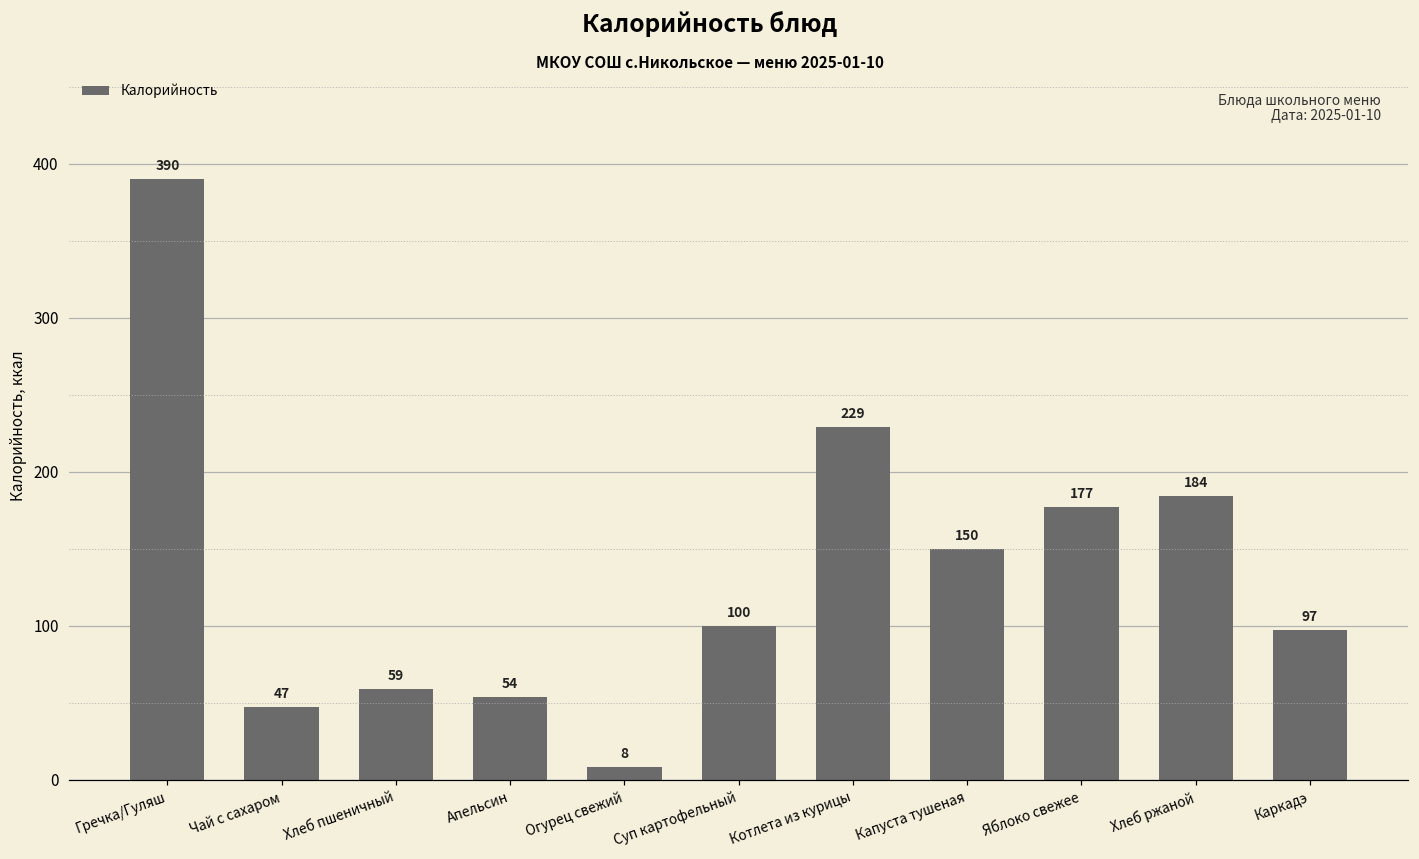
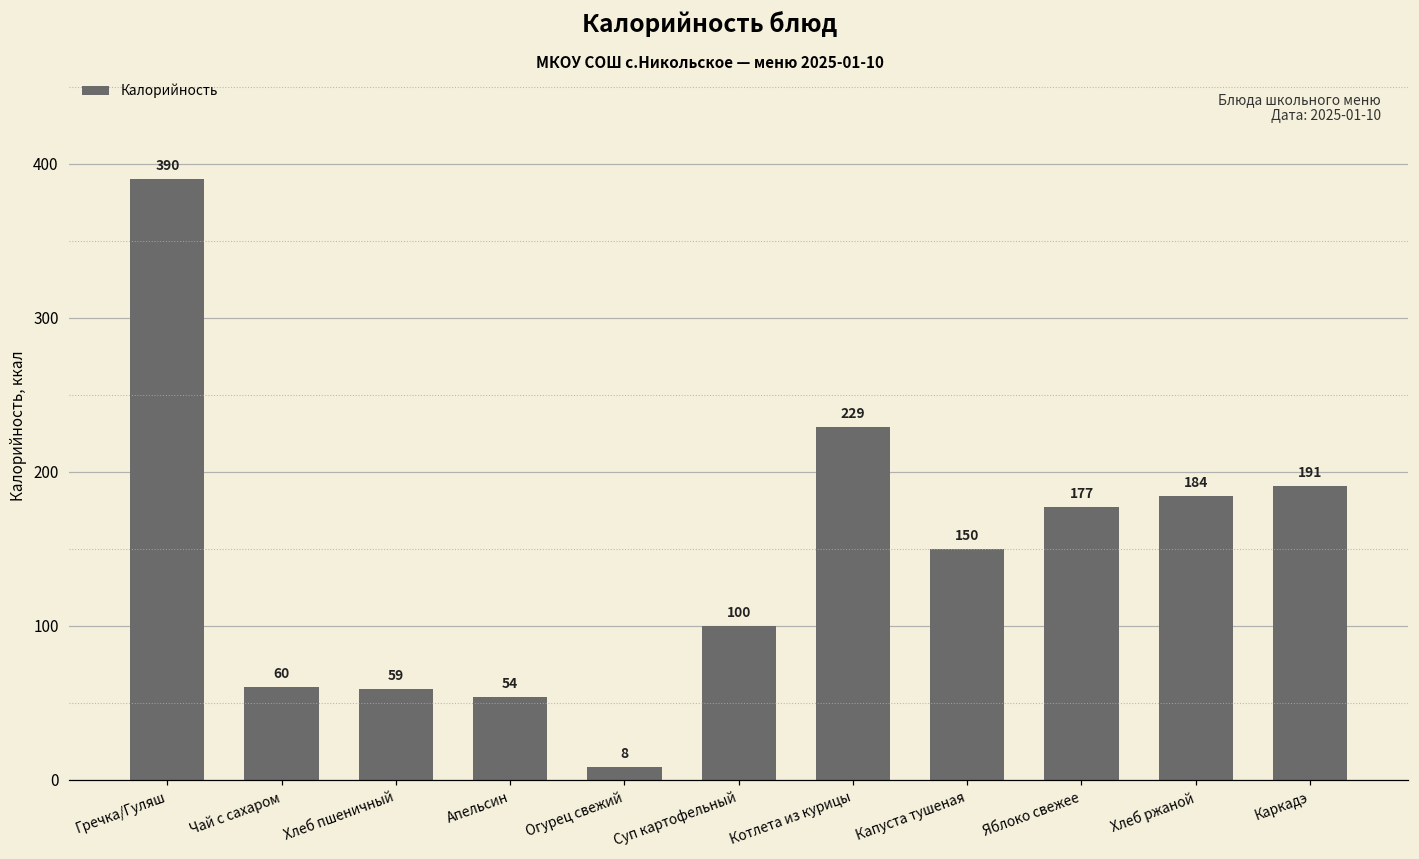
  {
    "Гречка/Гуляш": 390,
-   "Чай с сахаром": 47,
+   "Чай с сахаром": 60,
    "Хлеб пшеничный": 59,
    "Апельсин": 54,
    "Огурец свежий": 8,
    "Суп картофельный": 100,
    "Котлета из курицы": 229,
    "Капуста тушеная": 150,
    "Яблоко свежее": 177,
    "Хлеб ржаной": 184,
-   "Каркадэ": 97
+   "Каркадэ": 191
  }
